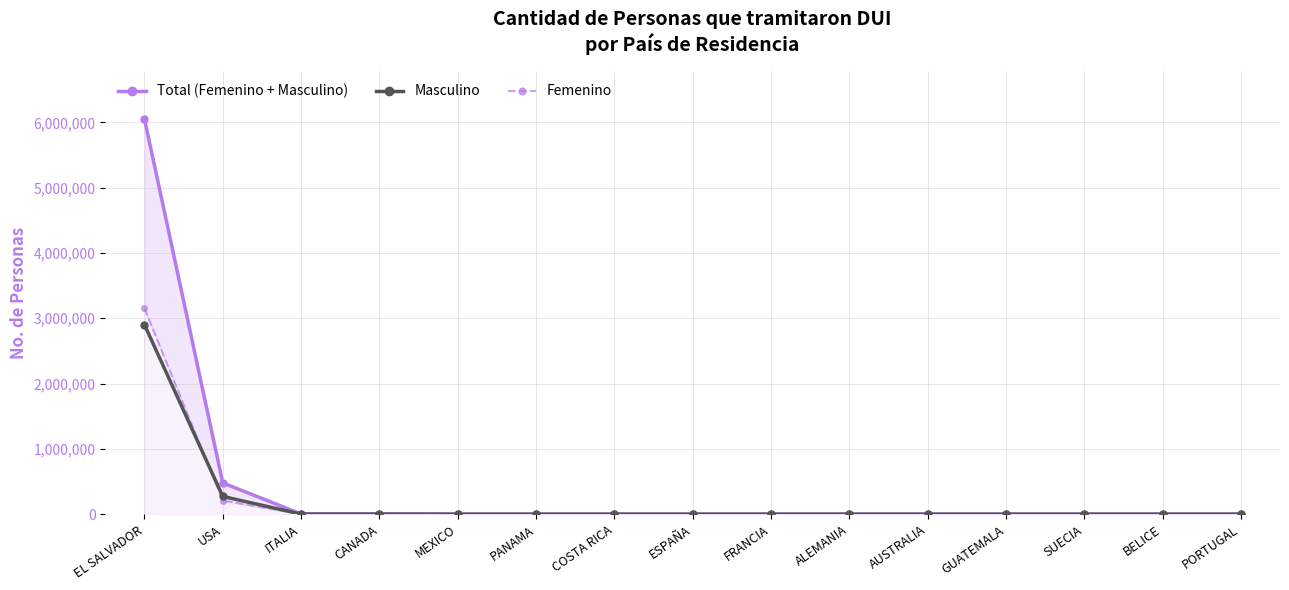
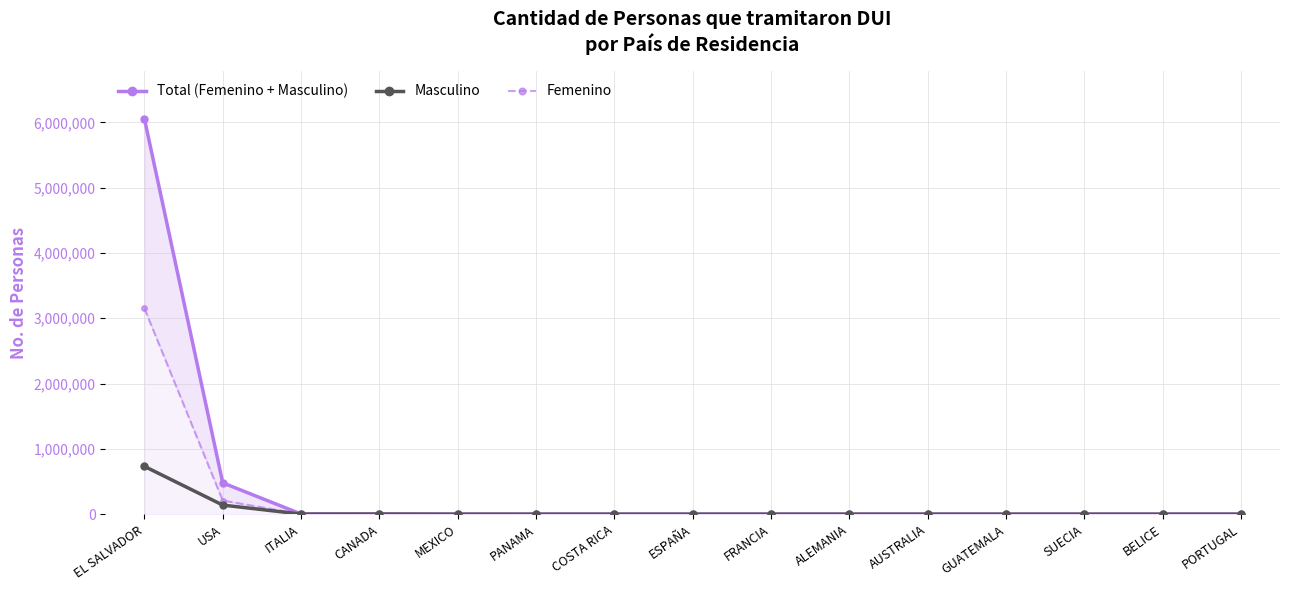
  {
    "Masculino": {
-     "EL SALVADOR": "2,900,000",
-     "USA": "300,000"
+     "EL SALVADOR": "700,000",
+     "USA": "100,000"
    }
  }
